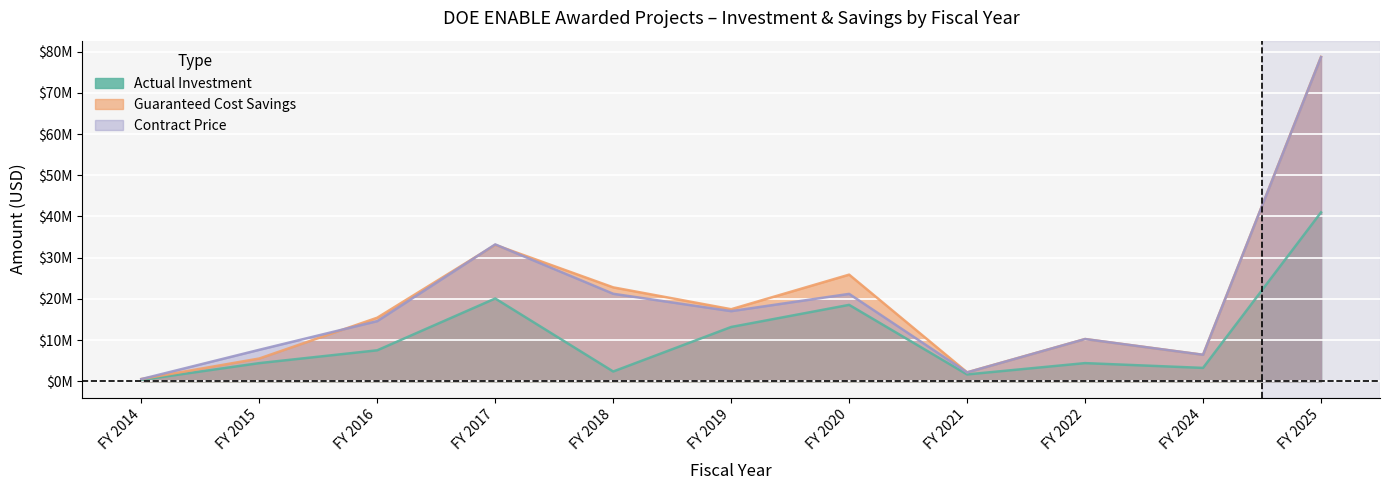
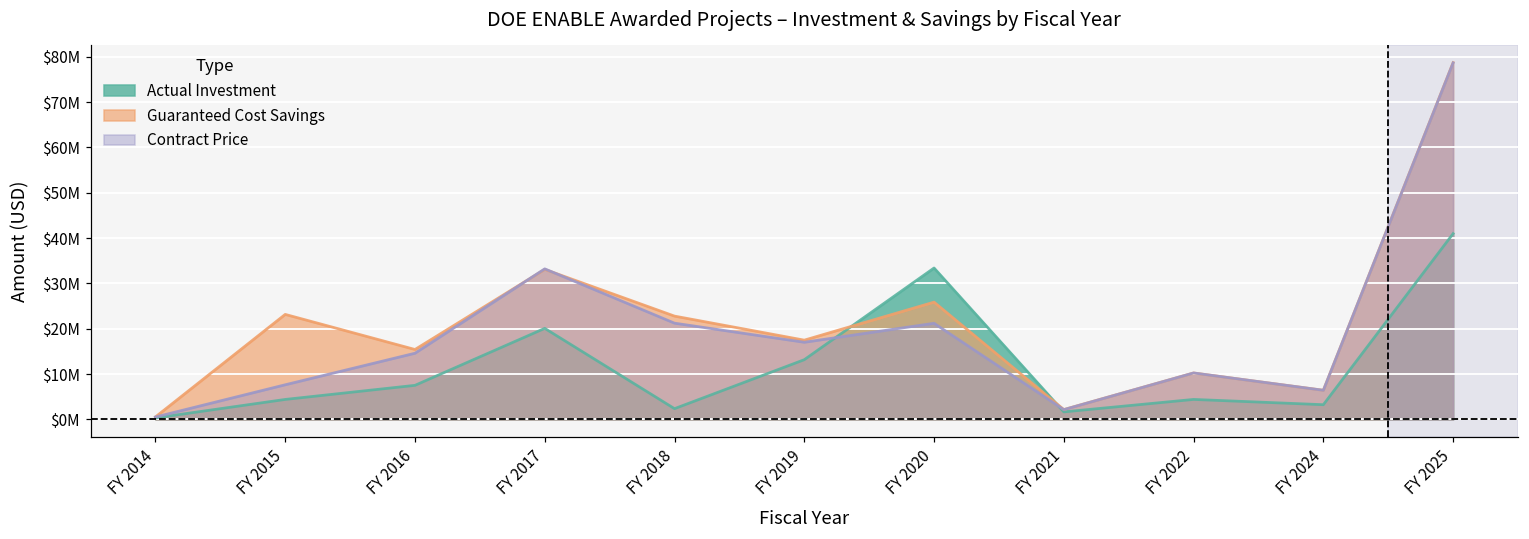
  {
    "Actual Investment": {
      "FY 2015": "$4000000",
      "FY 2016": "$8000000",
      "FY 2017": "$20000000",
      "FY 2018": "$2000000",
      "FY 2019": "$13000000",
-     "FY 2020": "$19000000",
+     "FY 2020": "$33000000",
      "FY 2022": "$4000000",
      "FY 2024": "$3000000",
      "FY 2025": "$41000000"
    },
    "Guaranteed Cost Savings": {
-     "FY 2015": "$6000000",
+     "FY 2015": "$23000000",
      "FY 2016": "$15000000",
      "FY 2018": "$23000000",
      "FY 2020": "$26000000"
    },
    "Contract Price": {
      "FY 2015": "$8000000",
      "FY 2016": "$15000000",
      "FY 2018": "$21000000",
      "FY 2020": "$21000000"
    }
  }
